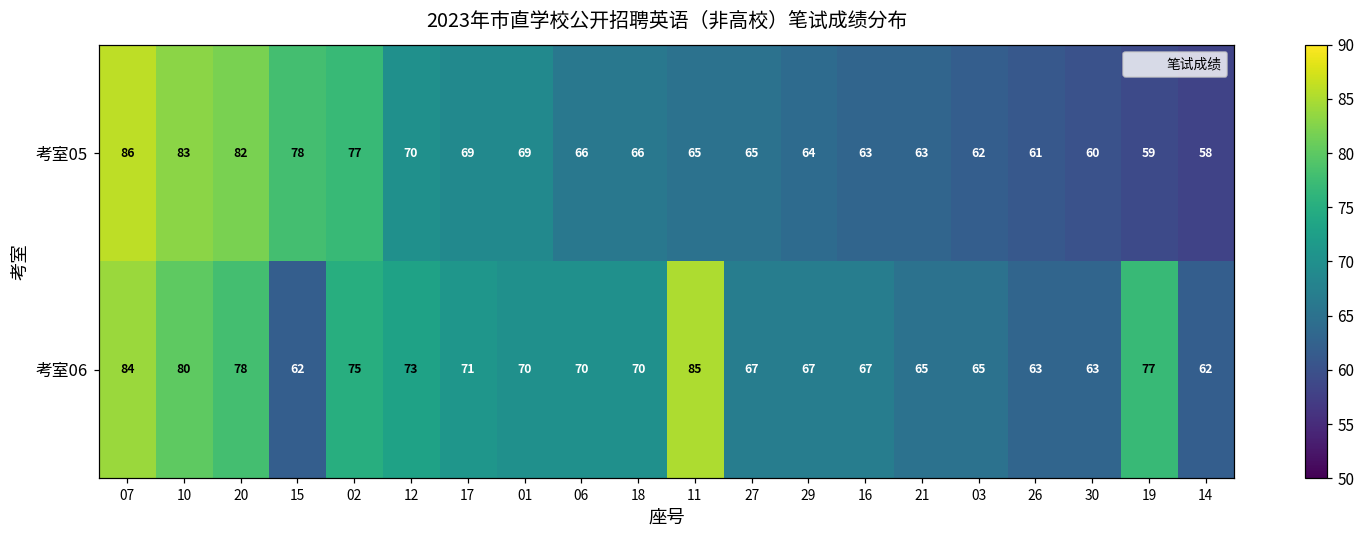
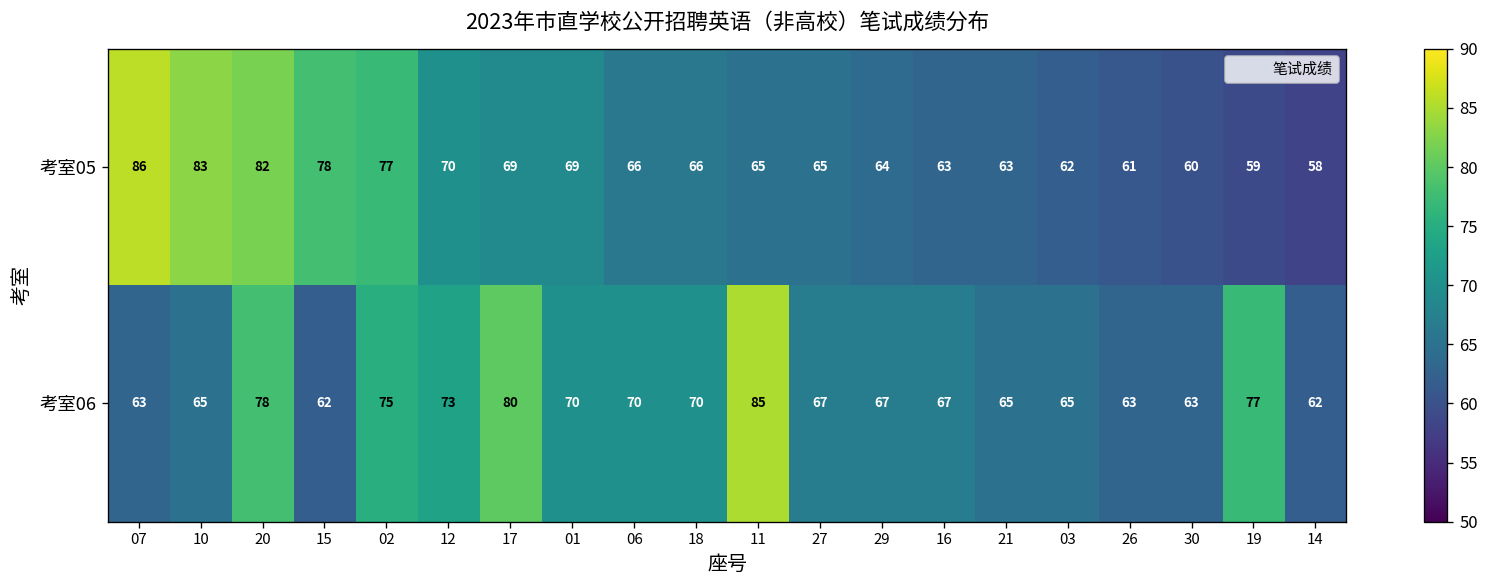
  {
    "考室05": {
      "07": 86,
      "10": 83,
      "20": 82,
      "15": 78,
      "02": 77,
      "12": 70,
      "17": 69,
      "01": 69,
      "06": 66,
      "18": 66,
      "11": 65,
      "27": 65,
      "29": 64,
      "16": 63,
      "21": 63,
      "03": 62,
      "26": 61,
      "30": 60,
      "19": 59,
      "14": 58
    },
    "考室06": {
-     "07": 84,
-     "10": 80,
+     "07": 63,
+     "10": 65,
      "20": 78,
      "15": 62,
      "02": 75,
      "12": 73,
-     "17": 71,
+     "17": 80,
      "01": 70,
      "06": 70,
      "18": 70,
      "11": 85,
      "27": 67,
      "29": 67,
      "16": 67,
      "21": 65,
      "03": 65,
      "26": 63,
      "30": 63,
      "19": 77,
      "14": 62
    }
  }
